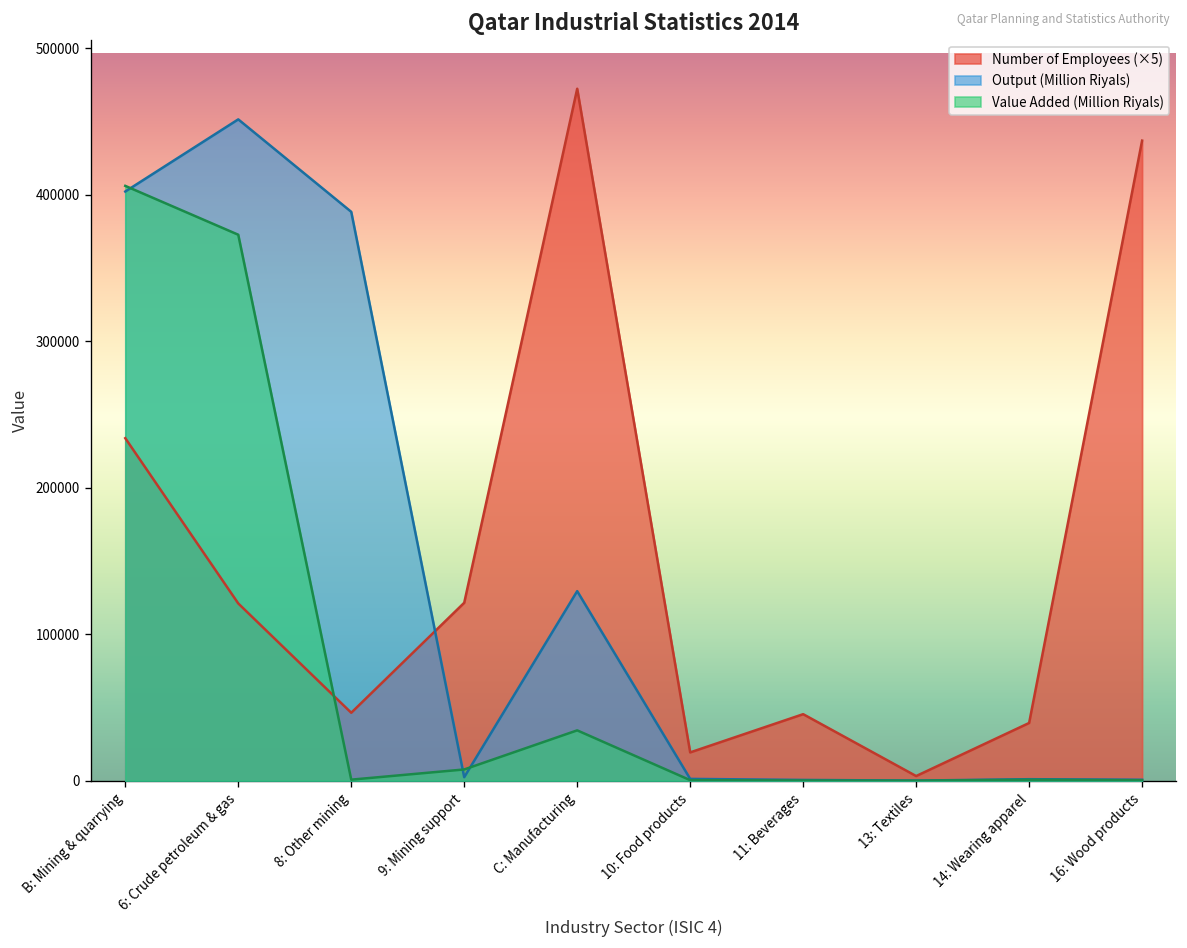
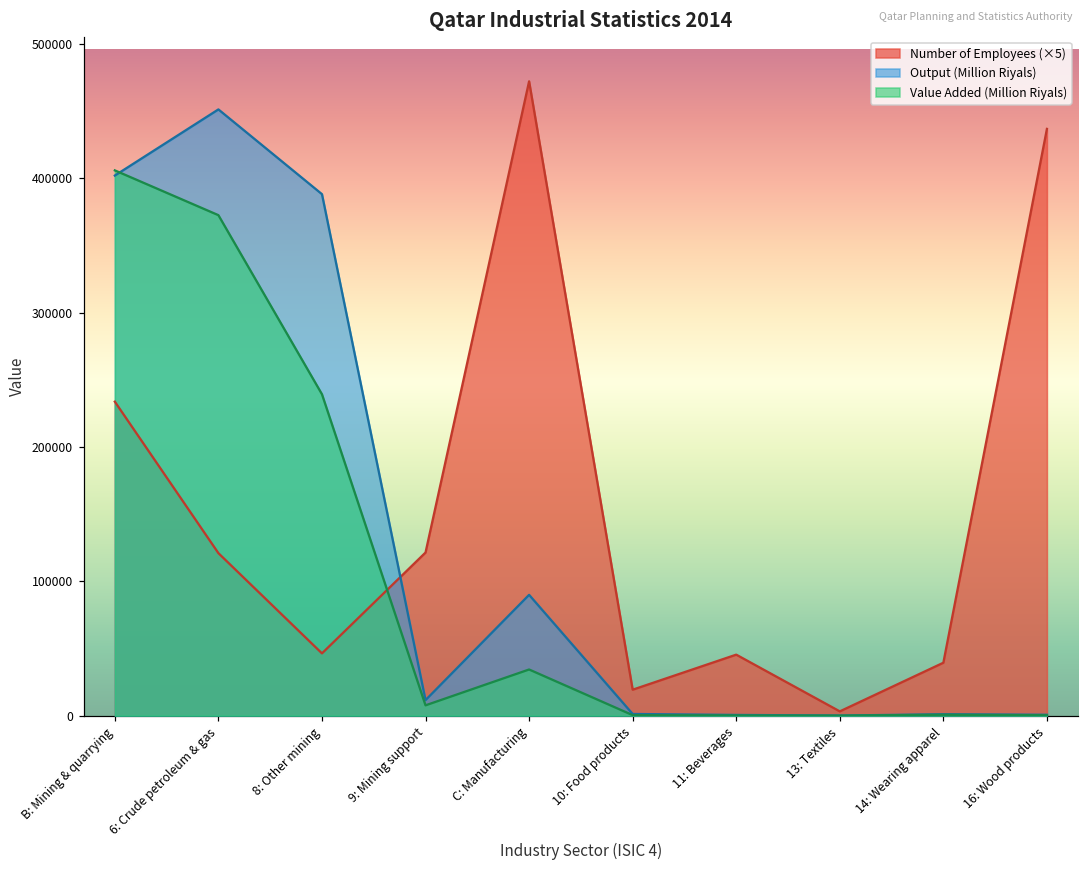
  {
    "Number of Employees (×5)": {
      "B: Mining & quarrying": 234000,
      "6: Crude petroleum & gas": 121000,
      "8: Other mining": 46000,
      "9: Mining support": 121000,
      "C: Manufacturing": 472000,
      "10: Food products": 19000,
      "11: Beverages": 45000,
      "13: Textiles": 3000,
      "14: Wearing apparel": 39000,
      "16: Wood products": 437000
    },
    "Output (Million Riyals)": {
      "B: Mining & quarrying": 402000,
      "6: Crude petroleum & gas": 451000,
      "8: Other mining": 388000,
-     "9: Mining support": 2000,
-     "C: Manufacturing": 129000
+     "9: Mining support": 12000,
+     "C: Manufacturing": 90000
    },
    "Value Added (Million Riyals)": {
      "B: Mining & quarrying": 406000,
      "6: Crude petroleum & gas": 373000,
-     "8: Other mining": 1000,
+     "8: Other mining": 239000,
      "9: Mining support": 8000,
      "C: Manufacturing": 34000
    }
  }
